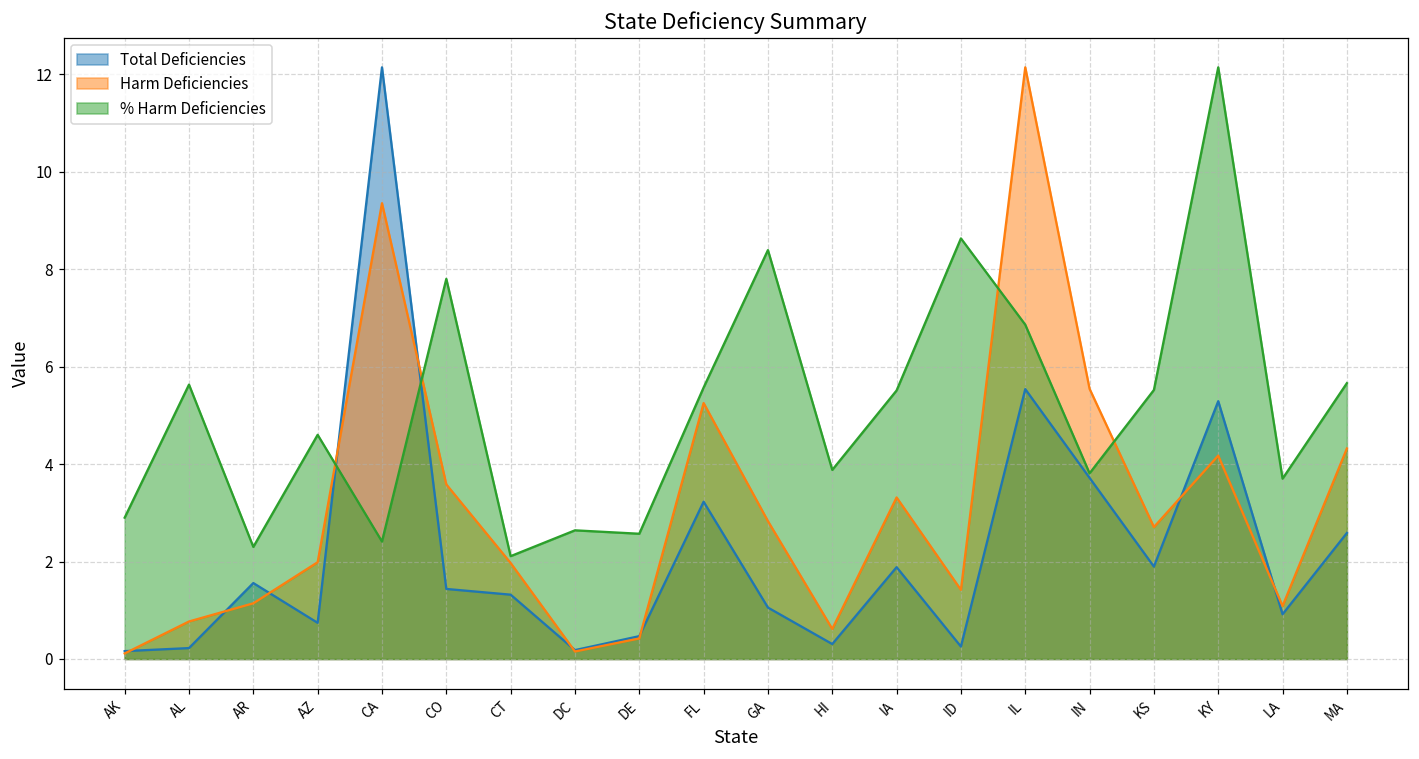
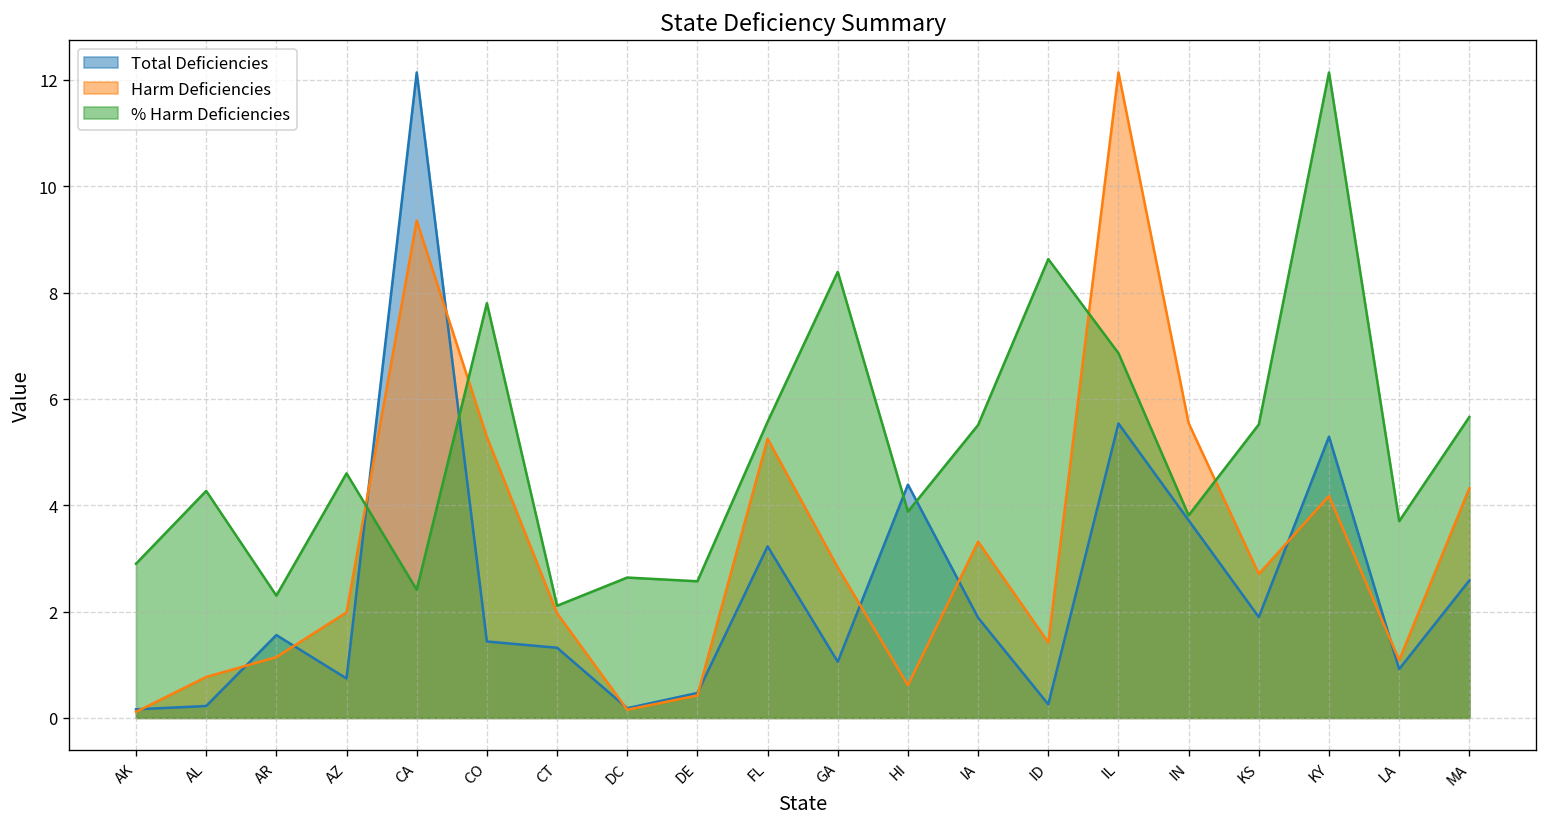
  {
    "Total Deficiencies": {
      "AL": 0.2,
      "AR": 1.6,
      "AZ": 0.7,
      "CA": 12.1,
      "CO": 1.4,
      "CT": 1.3,
      "FL": 3.2,
      "GA": 1.1,
-     "HI": 0.3,
+     "HI": 4.4,
      "IA": 1.9,
      "ID": 0.3,
      "IL": 5.5,
      "IN": 3.7,
      "KS": 1.9,
      "KY": 5.3,
      "LA": 0.9,
      "MA": 2.6
    },
    "Harm Deficiencies": {
      "AL": 0.8,
      "AR": 1.1,
      "AZ": 2.0,
      "CA": 9.4,
-     "CO": 3.6,
+     "CO": 5.3,
      "CT": 2.0,
      "FL": 5.3,
      "GA": 2.8,
      "HI": 0.6,
      "IA": 3.3,
      "ID": 1.4,
      "IL": 12.1,
      "IN": 5.5,
      "KS": 2.7,
      "KY": 4.2,
      "LA": 1.1,
      "MA": 4.3
    },
    "% Harm Deficiencies": {
      "AK": 2.9,
-     "AL": 5.6,
+     "AL": 4.3,
      "AR": 2.3,
      "AZ": 4.6,
      "CA": 2.4,
      "CO": 7.8,
      "CT": 2.1,
      "DC": 2.6,
      "DE": 2.6,
      "FL": 5.6,
      "GA": 8.4,
      "HI": 3.9,
      "IA": 5.5,
      "ID": 8.6,
      "IL": 6.9,
      "IN": 3.8,
      "KS": 5.5,
      "KY": 12.1,
      "LA": 3.7,
      "MA": 5.7
    }
  }
